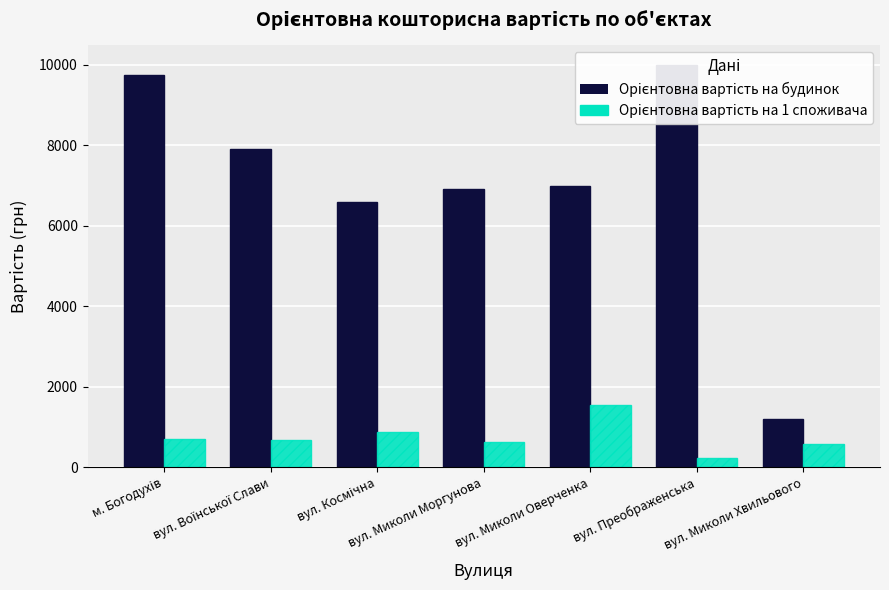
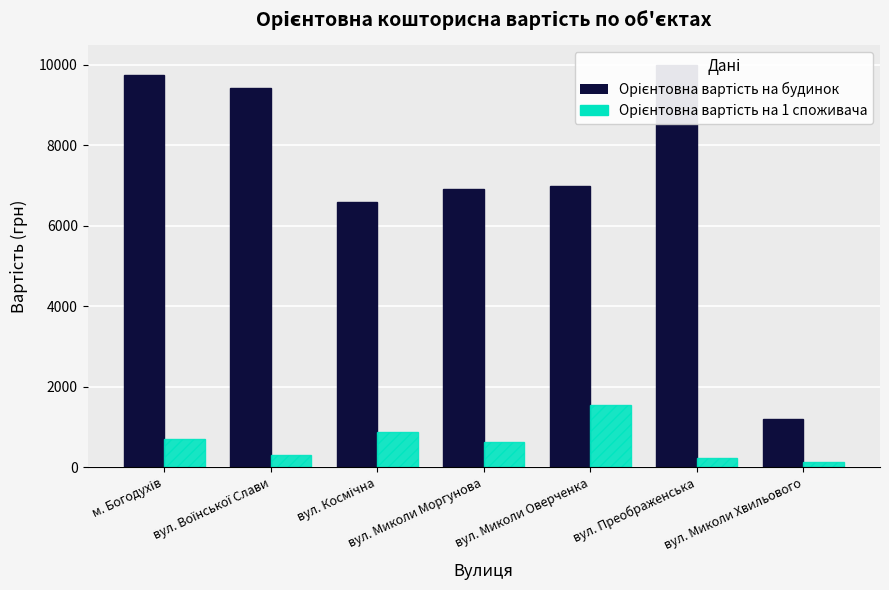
  {
    "Орієнтовна вартість на будинок": {
      "м. Богодухів": 9700,
-     "вул. Воїнської Слави": 7900,
+     "вул. Воїнської Слави": 9400,
      "вул. Космічна": 6600,
      "вул. Миколи Моргунова": 6900,
      "вул. Миколи Оверченка": 7000,
      "вул. Миколи Хвильового": 1200
    },
    "Орієнтовна вартість на 1 споживача": {
      "м. Богодухів": 700,
-     "вул. Воїнської Слави": 700,
+     "вул. Воїнської Слави": 300,
      "вул. Космічна": 900,
      "вул. Миколи Моргунова": 600,
      "вул. Миколи Оверченка": 1500,
      "вул. Преображенська": 200,
-     "вул. Миколи Хвильового": 600
+     "вул. Миколи Хвильового": 100
    }
  }
